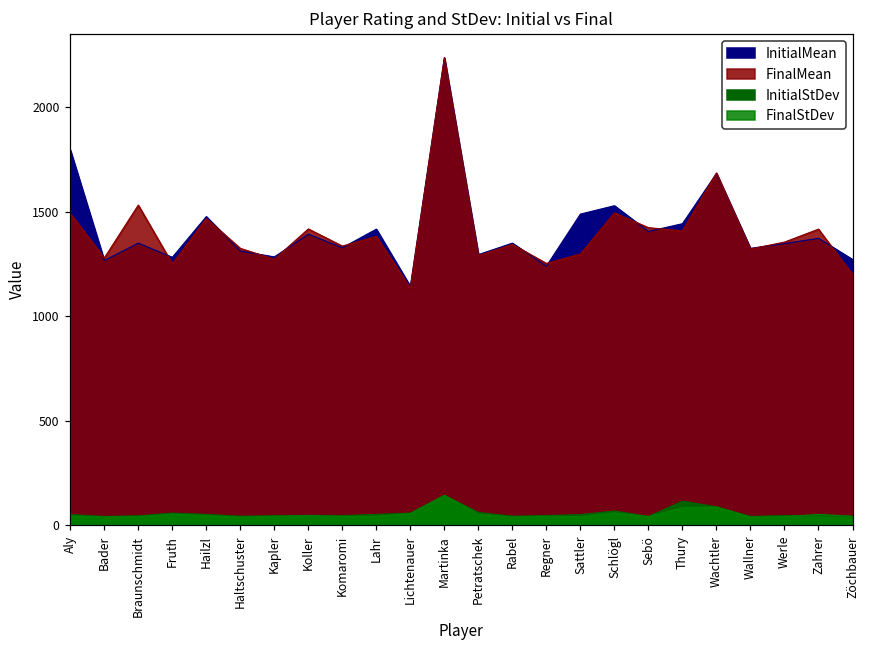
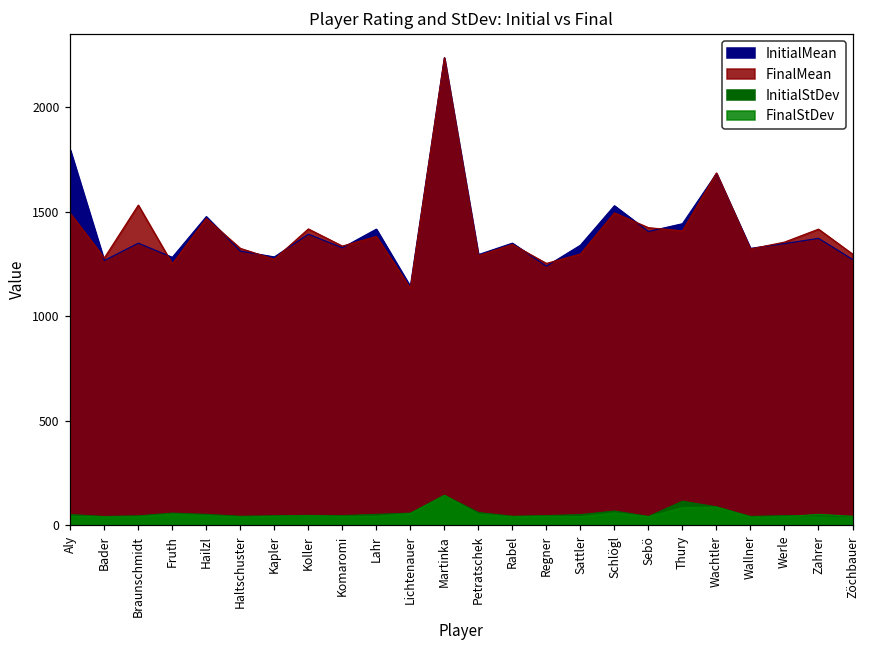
  {
    "InitialMean": {
      "Aly": 1800,
      "Braunschmidt": 1350,
      "Fruth": 1280,
      "Koller": 1390,
      "Lahr": 1420,
-     "Sattler": 1490,
+     "Sattler": 1340,
      "Schlögl": 1530,
      "Sebö": 1410,
      "Thury": 1440,
      "Zahrer": 1370,
      "Zöchbauer": 1270
    },
    "FinalMean": {
      "Aly": 1490,
      "Braunschmidt": 1530,
      "Fruth": 1250,
      "Koller": 1420,
      "Lahr": 1380,
      "Sattler": 1300,
      "Schlögl": 1490,
      "Sebö": 1420,
      "Thury": 1410,
      "Zahrer": 1420,
-     "Zöchbauer": 1200
+     "Zöchbauer": 1300
    }
  }
